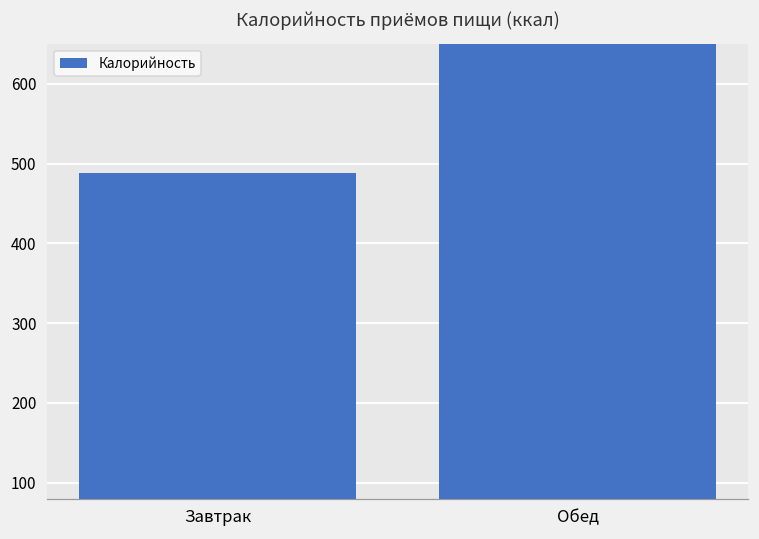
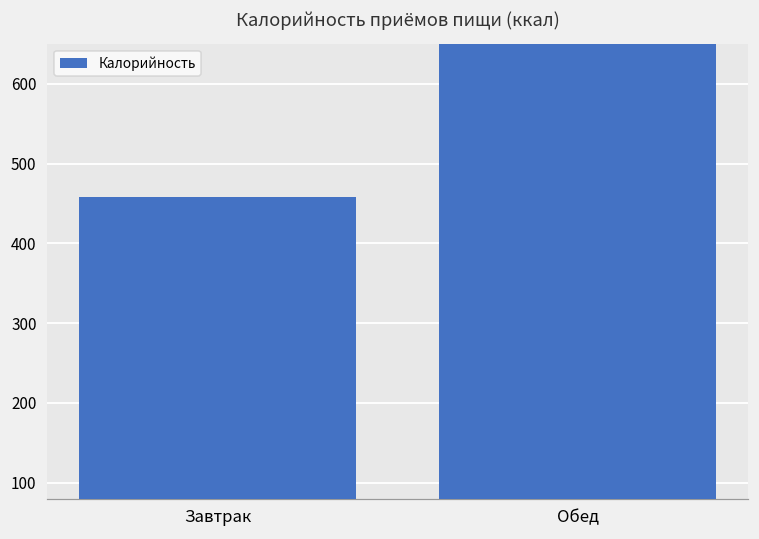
  {
-   "Завтрак": 490
+   "Завтрак": 460
  }
